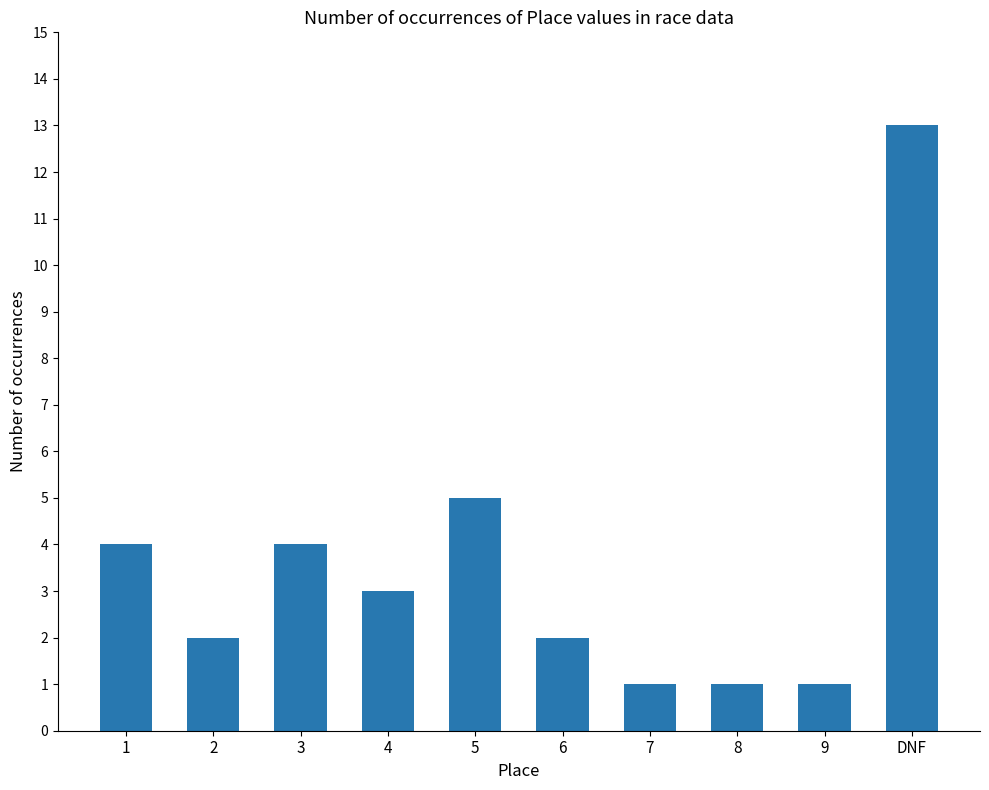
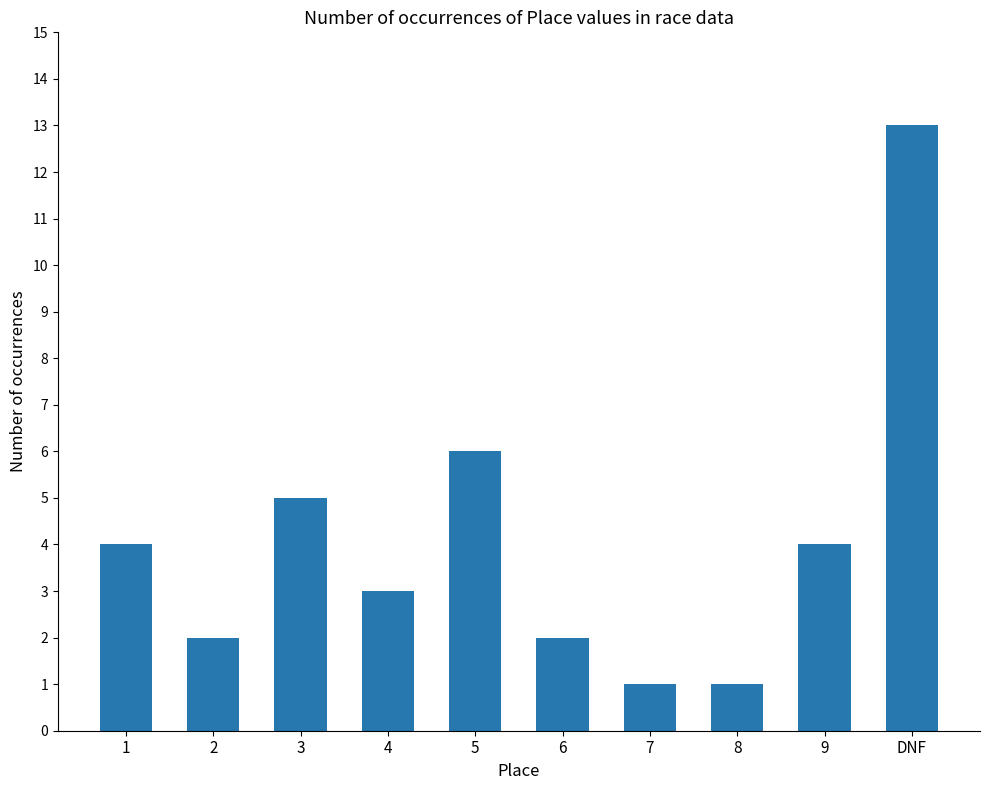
  {
    "1": 4,
    "2": 2,
-   "3": 4,
+   "3": 5,
    "4": 3,
-   "5": 5,
+   "5": 6,
    "6": 2,
    "7": 1,
    "8": 1,
-   "9": 1,
+   "9": 4,
    "DNF": 13
  }
